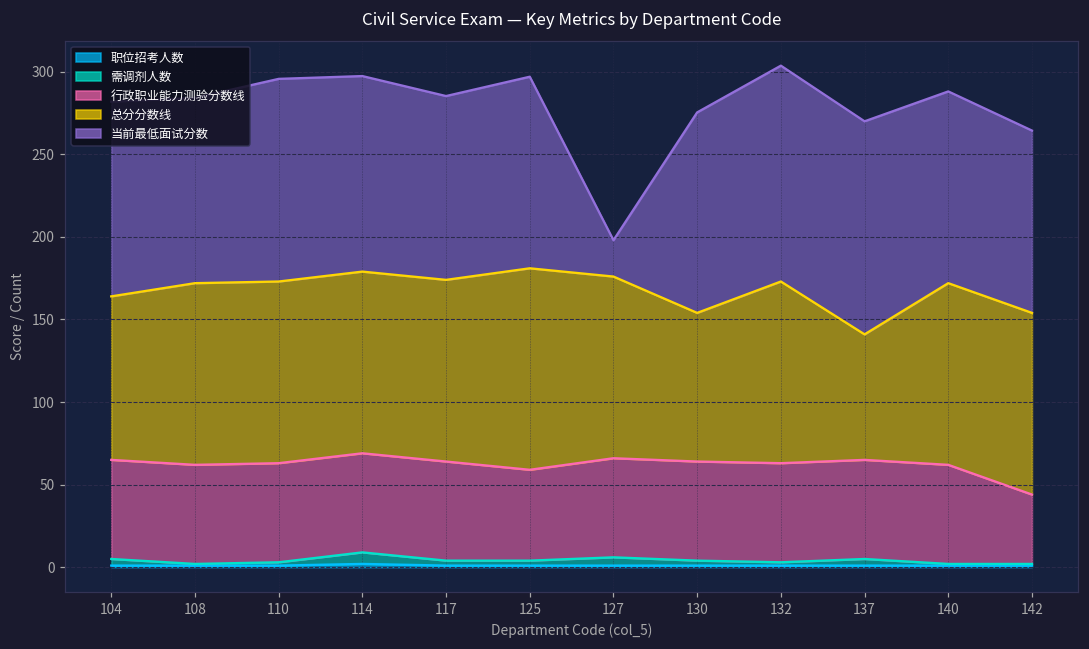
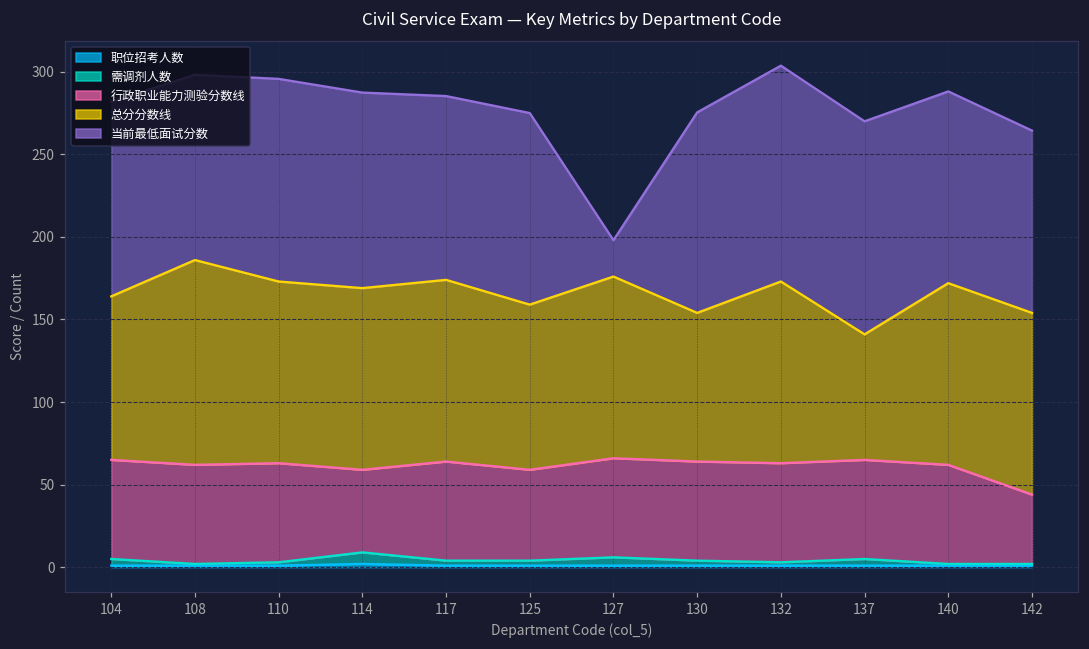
  {
    "行政职业能力测验分数线": {
      "104": 60,
      "108": 60,
      "110": 60,
-     "114": 60,
+     "114": 50,
      "117": 60,
      "125": 55,
      "127": 60,
      "130": 60,
      "132": 60,
      "137": 60,
      "140": 60,
      "142": 42
    },
    "总分分数线": {
      "104": 99,
-     "108": 110,
+     "108": 124,
      "110": 110,
      "114": 110,
      "117": 110,
-     "125": 122,
+     "125": 100,
      "127": 110,
      "130": 90,
      "132": 110,
      "137": 76,
      "140": 110,
      "142": 110
    },
    "当前最低面试分数": {
      "110": 123,
      "114": 118,
      "117": 111,
      "125": 116,
      "127": 22,
      "130": 121,
      "132": 131,
      "137": 129,
      "140": 116,
      "142": 110
    }
  }
